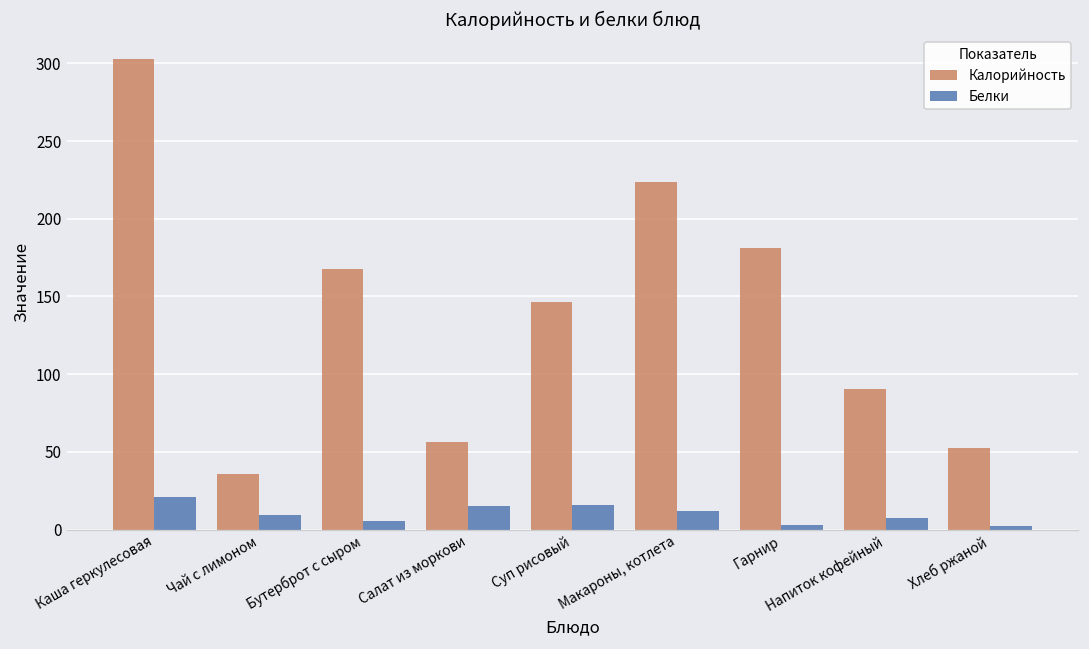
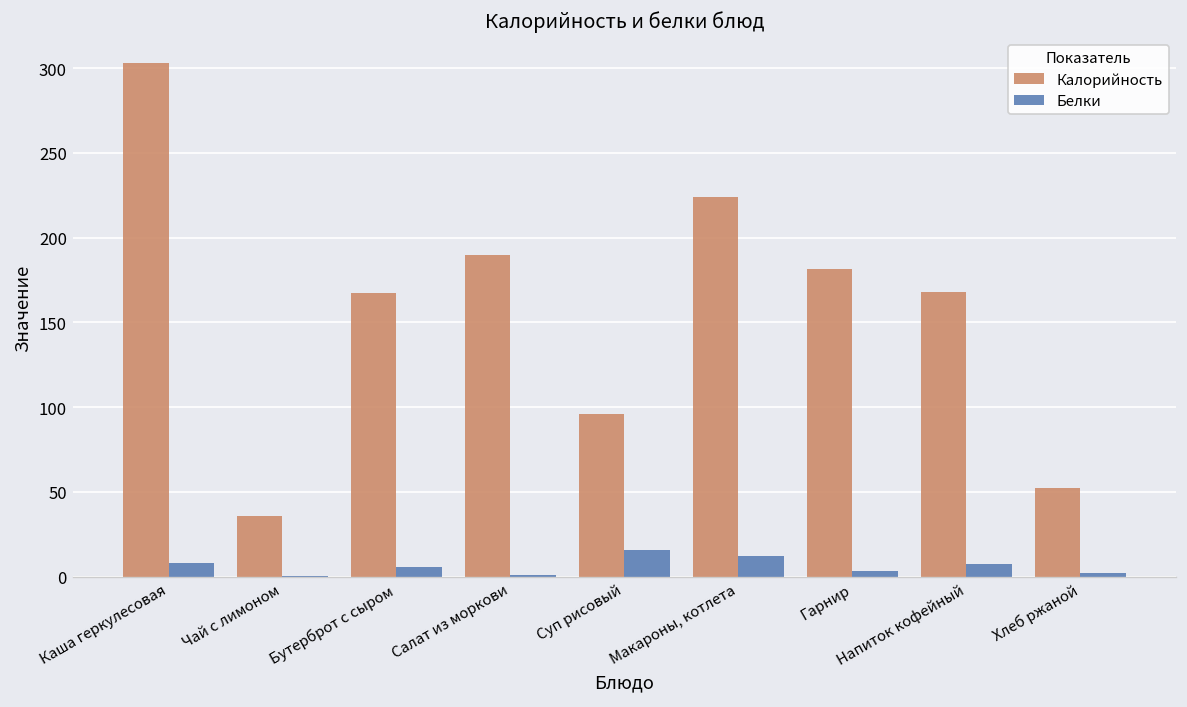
  {
    "Калорийность": {
      "Каша геркулесовая": 303,
      "Чай с лимоном": 36,
      "Бутерброт с сыром": 168,
-     "Салат из моркови": 56,
-     "Суп рисовый": 146,
+     "Салат из моркови": 190,
+     "Суп рисовый": 96,
      "Макароны, котлета": 224,
      "Гарнир": 181,
-     "Напиток кофейный": 91,
+     "Напиток кофейный": 168,
      "Хлеб ржаной": 52
    },
    "Белки": {
-     "Каша геркулесовая": 21,
-     "Чай с лимоном": 9,
+     "Каша геркулесовая": 8,
+     "Чай с лимоном": 1,
      "Бутерброт с сыром": 6,
-     "Салат из моркови": 15,
+     "Салат из моркови": 1,
      "Суп рисовый": 16,
      "Макароны, котлета": 12,
      "Гарнир": 3,
      "Напиток кофейный": 8,
      "Хлеб ржаной": 2
    }
  }
